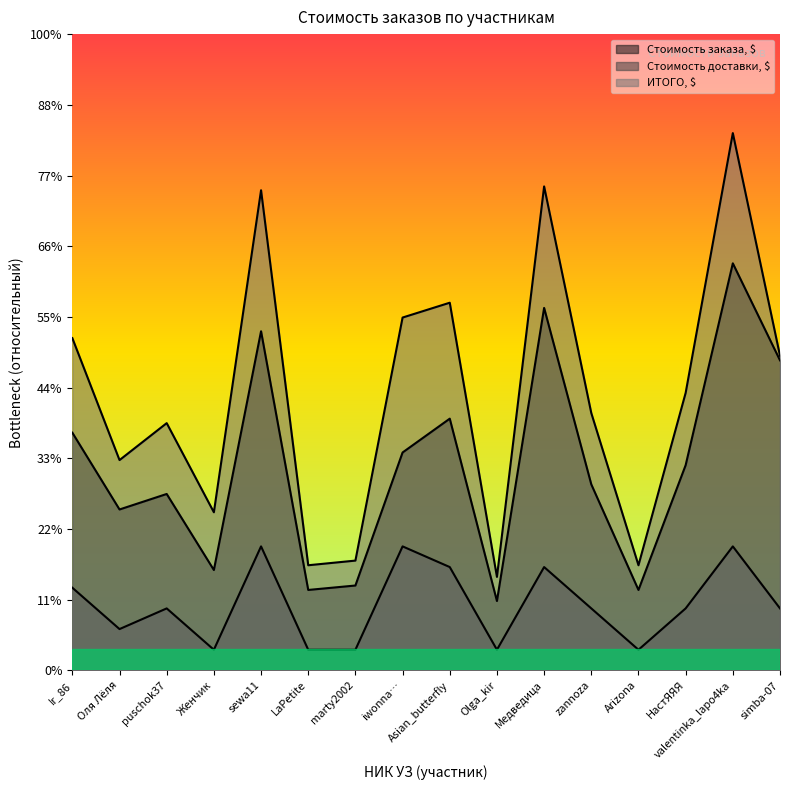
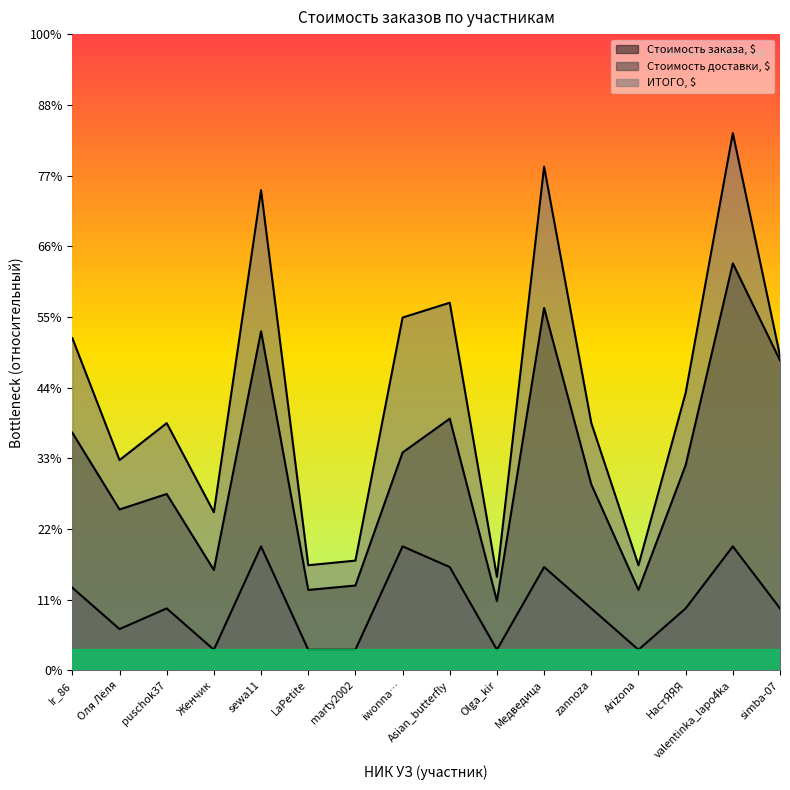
  {
    "ИТОГО, $": {
      "Ir_86": "52%",
      "Оля Лёля": "33%",
      "puschok37": "39%",
      "Женчик": "25%",
      "sewa11": "75%",
      "LaPetite": "17%",
      "marty2002": "17%",
      "iwonna…": "55%",
      "Asian_butterfly": "58%",
      "Olga_kir": "15%",
-     "Медведица": "76%",
-     "zannoza": "40%",
+     "Медведица": "79%",
+     "zannoza": "39%",
      "Arizona": "17%",
      "НастЯЯЯ": "44%",
      "valentinka_lapo4ka": "84%",
      "simba-07": "49%"
    }
  }
